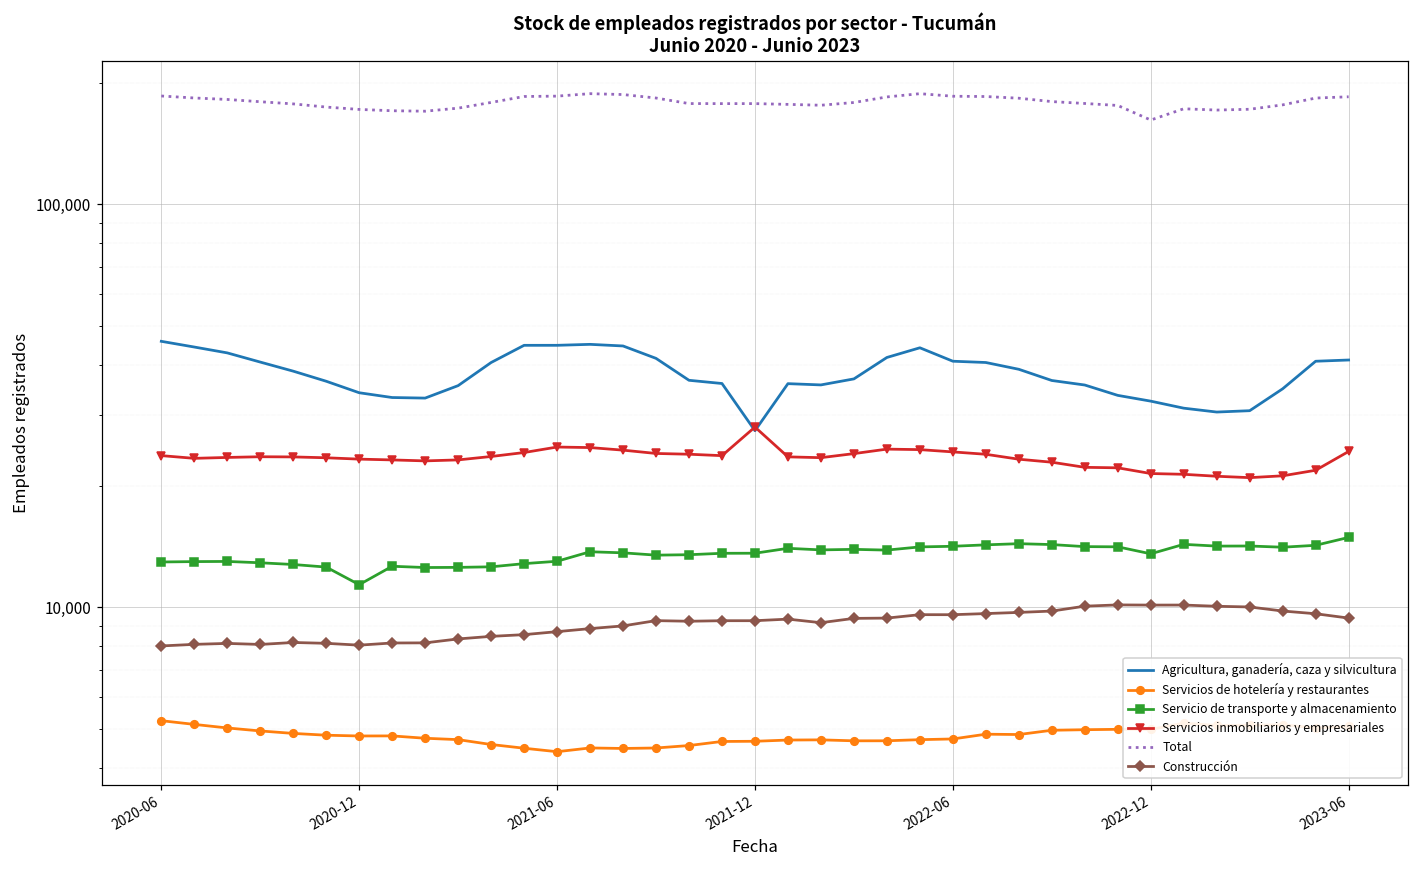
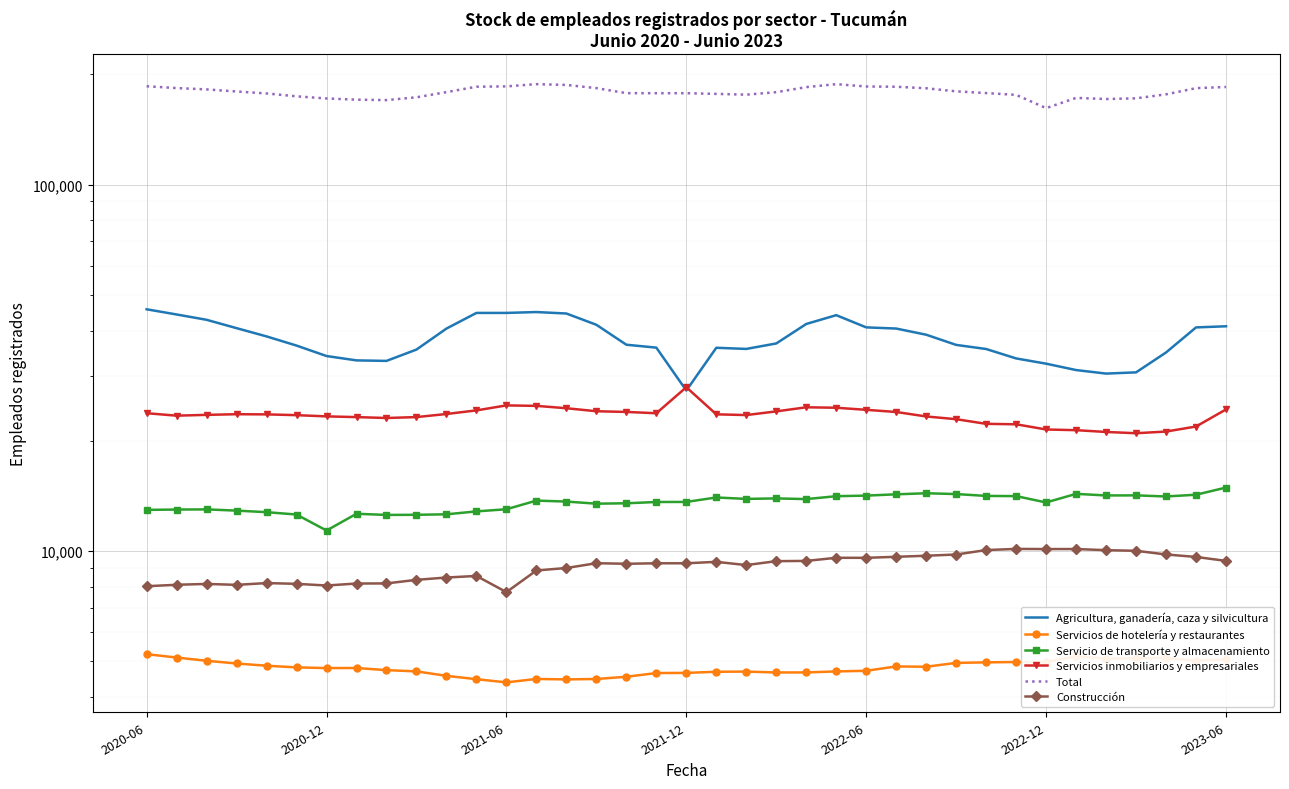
  {
    "Agricultura, ganadería, caza y silvicultura": {
      "2020-06": "46,000",
      "2020-12": "34,000",
      "2021-06": "45,000",
      "2021-12": "27,000",
      "2022-06": "41,000",
      "2022-12": "32,000",
      "2023-06": "41,000"
    },
    "Servicios de hotelería y restaurantes": {
      "2020-06": "5,200",
      "2020-12": "4,800",
      "2021-06": "4,400",
      "2021-12": "4,700",
      "2022-06": "4,700"
    },
    "Servicio de transporte y almacenamiento": {
      "2020-06": "13,000",
      "2020-12": "11,400",
      "2021-06": "13,000",
      "2021-12": "13,600",
      "2022-06": "14,200",
      "2022-12": "13,600",
      "2023-06": "14,900"
    },
    "Servicios inmobiliarios y empresariales": {
      "2020-06": "24,000",
      "2020-12": "23,000",
      "2021-06": "25,000",
      "2021-12": "28,000",
      "2022-06": "24,000",
      "2022-12": "21,000",
      "2023-06": "24,000"
    },
    "Total": {
      "2020-06": "190,000",
      "2020-12": "170,000",
      "2021-06": "190,000",
      "2021-12": "180,000",
      "2022-06": "190,000",
      "2022-12": "160,000",
      "2023-06": "180,000"
    },
    "Construcción": {
      "2020-06": "8,000",
      "2020-12": "8,100",
-     "2021-06": "8,700",
+     "2021-06": "7,700",
      "2021-12": "9,300",
      "2022-06": "9,600",
      "2022-12": "10,100",
      "2023-06": "9,400"
    }
  }
